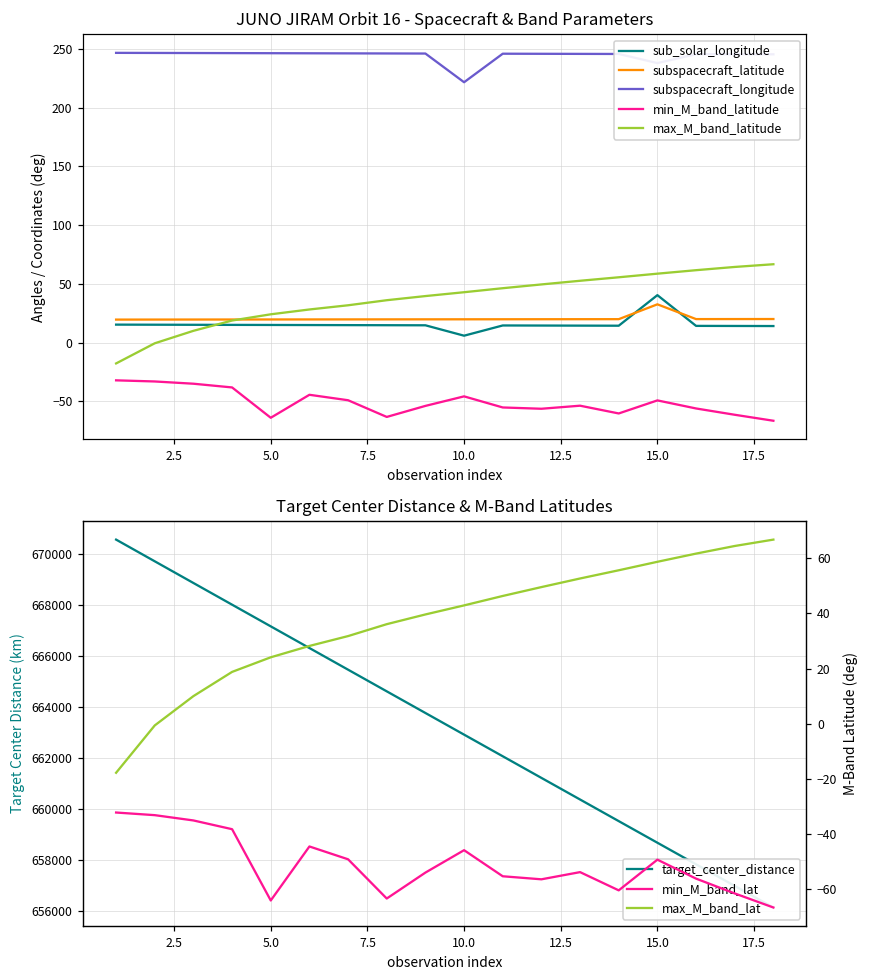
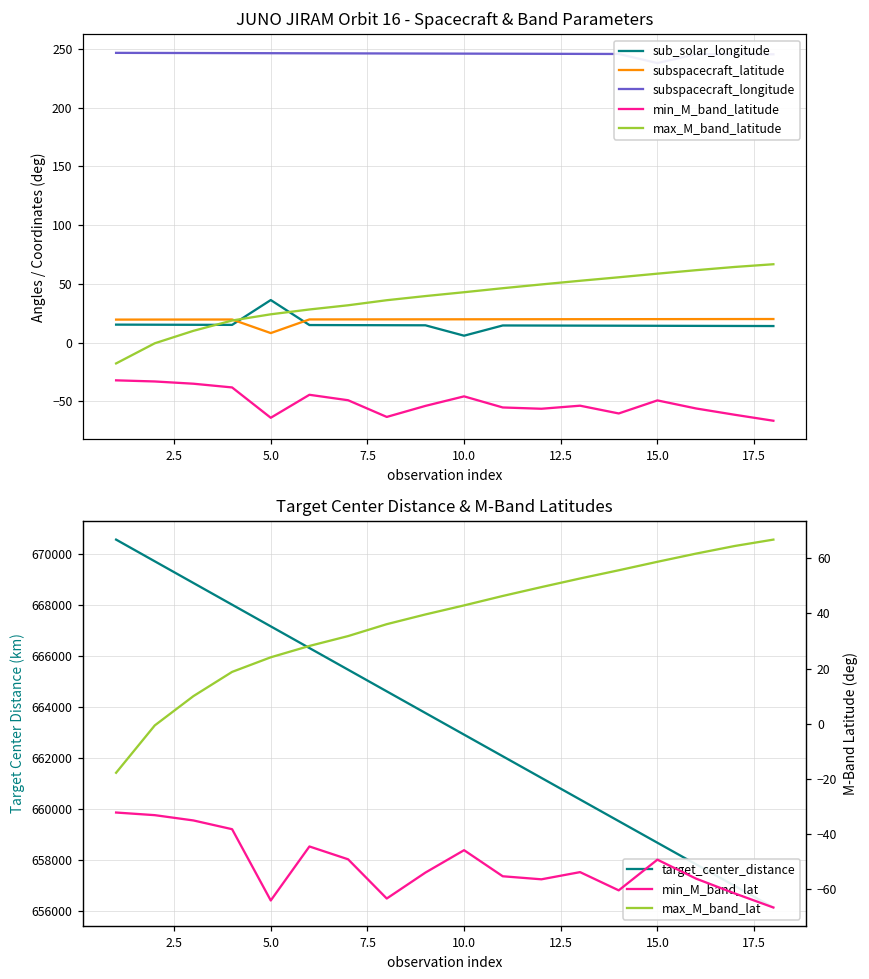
  {
    "JUNO JIRAM Orbit 16 - Spacecraft & Band Parameters": {
      "sub_solar_longitude": {
-       "5.0": 15,
+       "5.0": 36,
        "10.0": 6,
-       "15.0": 40
+       "15.0": 14
      },
      "subspacecraft_latitude": {
-       "5.0": 20,
+       "5.0": 8,
        "10.0": 20,
-       "15.0": 33
+       "15.0": 20
      },
      "subspacecraft_longitude": {
        "5.0": 246,
-       "10.0": 222
+       "10.0": 246
      },
      "min_M_band_latitude": {
        "5.0": -64,
        "10.0": -46,
        "15.0": -49
      },
      "max_M_band_latitude": {
        "5.0": 24,
        "10.0": 43,
        "15.0": 59
      }
    }
  }
